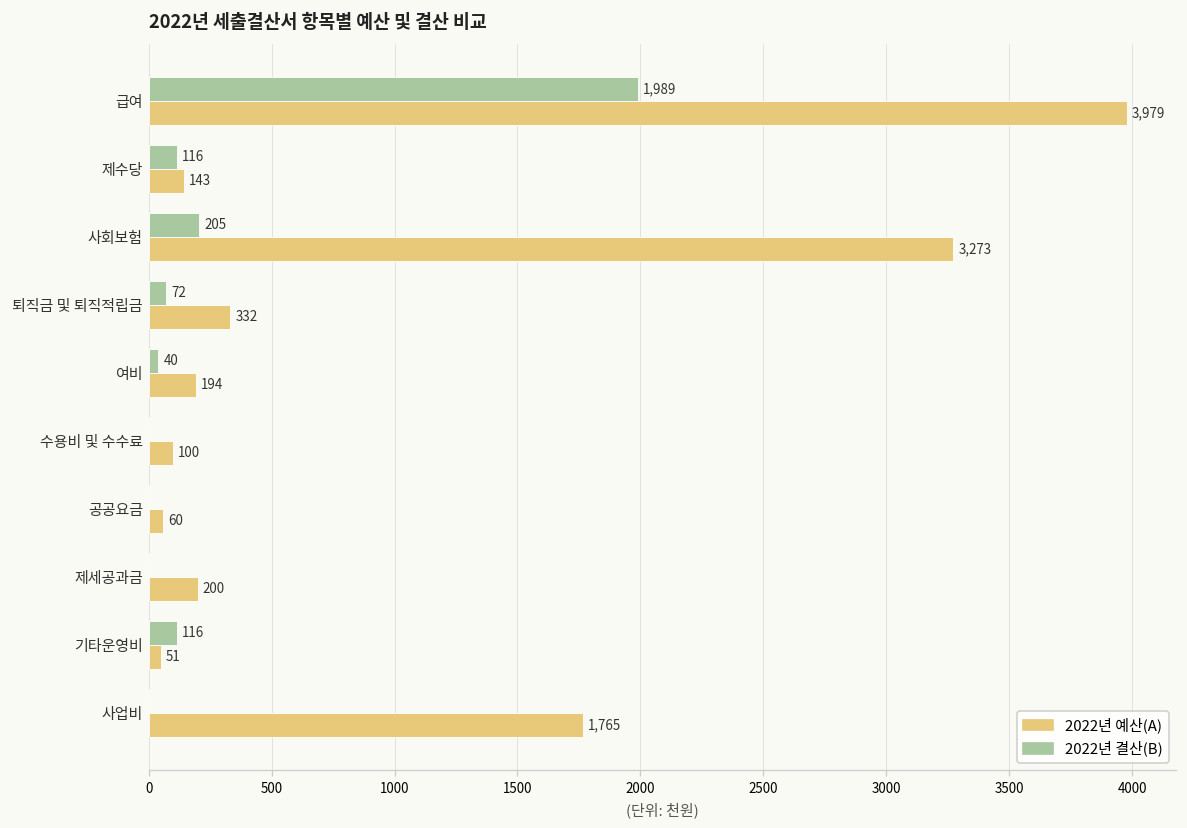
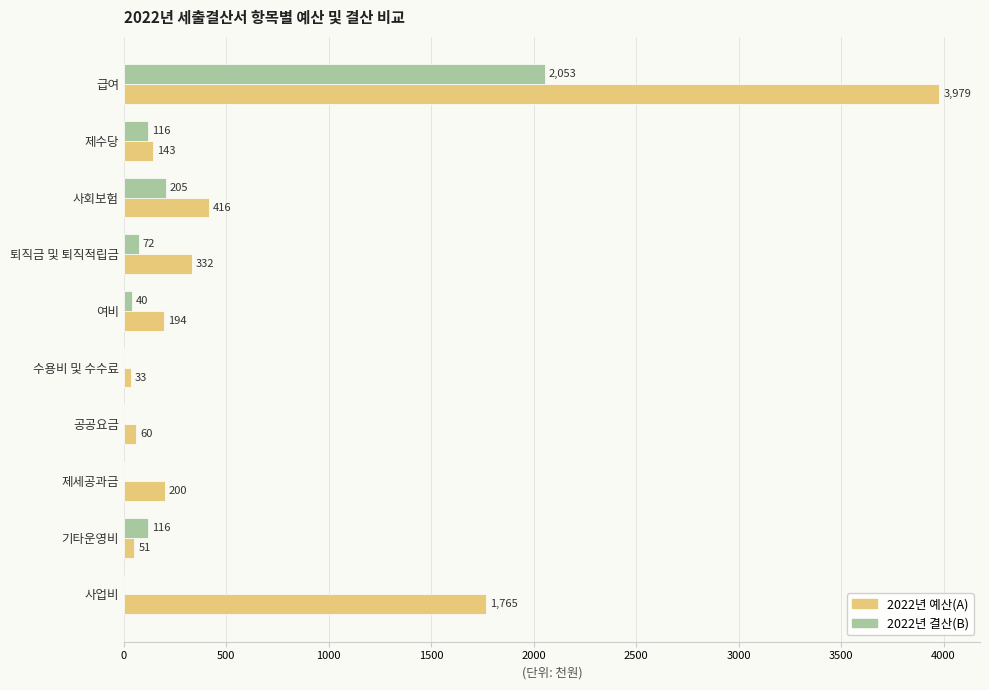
  {
    "2022년 예산(A)": {
      "급여": "3,979",
      "제수당": "143",
-     "사회보험": "3,273",
+     "사회보험": "416",
      "퇴직금 및 퇴직적립금": "332",
      "여비": "194",
-     "수용비 및 수수료": "100",
+     "수용비 및 수수료": "33",
      "공공요금": "60",
      "제세공과금": "200",
      "기타운영비": "51",
      "사업비": "1,765"
    },
    "2022년 결산(B)": {
-     "급여": "1,989",
+     "급여": "2,053",
      "제수당": "116",
      "사회보험": "205",
      "퇴직금 및 퇴직적립금": "72",
      "여비": "40",
      "기타운영비": "116"
    }
  }
